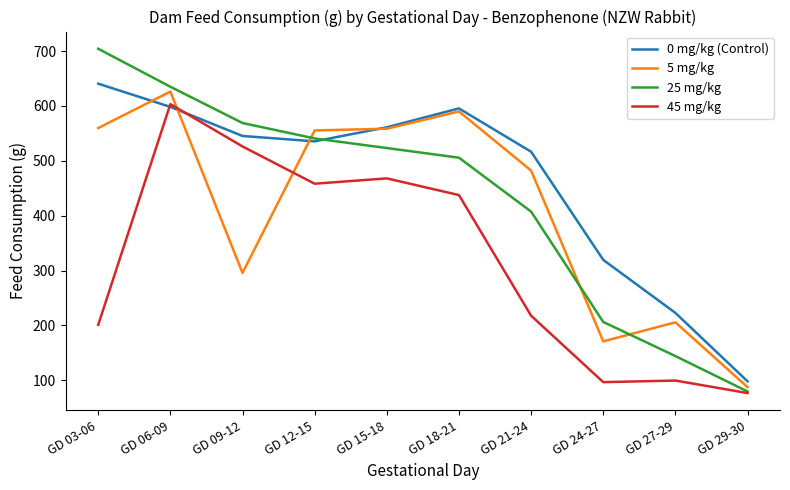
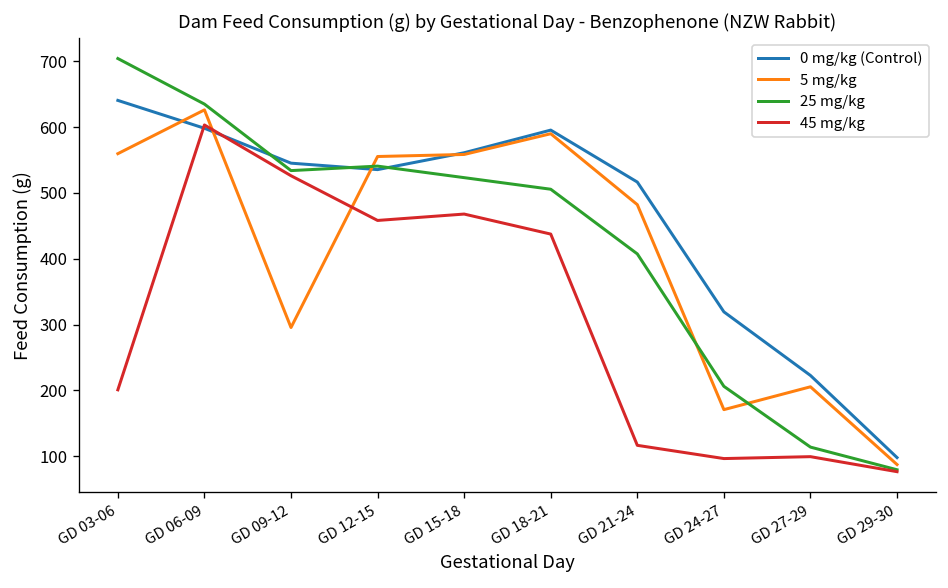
  {
    "0 mg/kg (Control)": {
      "GD 03-06": 640,
      "GD 06-09": 600,
      "GD 09-12": 550,
      "GD 12-15": 540,
      "GD 18-21": 600,
      "GD 21-24": 520,
      "GD 24-27": 320,
      "GD 27-29": 220,
      "GD 29-30": 100
    },
    "5 mg/kg": {
      "GD 03-06": 560,
      "GD 06-09": 630,
      "GD 09-12": 300,
      "GD 12-15": 560,
      "GD 18-21": 590,
      "GD 21-24": 480,
      "GD 24-27": 170,
      "GD 27-29": 210,
      "GD 29-30": 90
    },
    "25 mg/kg": {
      "GD 03-06": 700,
      "GD 06-09": 630,
-     "GD 09-12": 570,
+     "GD 09-12": 530,
      "GD 12-15": 540,
      "GD 15-18": 520,
      "GD 18-21": 510,
      "GD 21-24": 410,
      "GD 24-27": 210,
-     "GD 27-29": 140
+     "GD 27-29": 110
    },
    "45 mg/kg": {
      "GD 03-06": 200,
      "GD 06-09": 600,
      "GD 09-12": 530,
      "GD 12-15": 460,
      "GD 15-18": 470,
      "GD 18-21": 440,
-     "GD 21-24": 220,
+     "GD 21-24": 120,
      "GD 24-27": 100,
      "GD 27-29": 100
    }
  }
